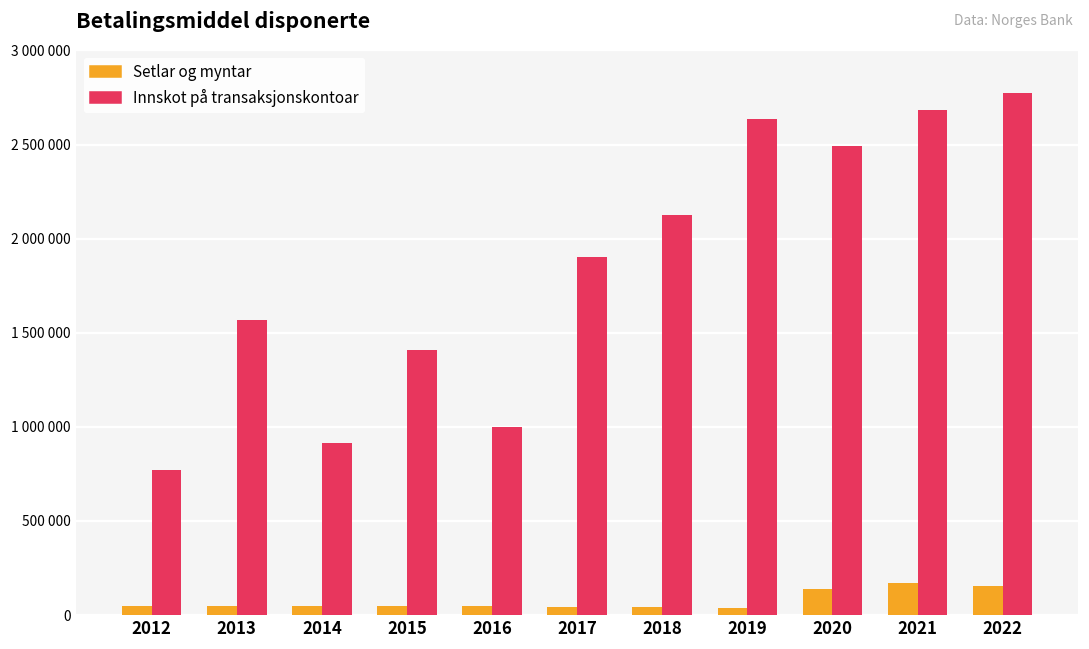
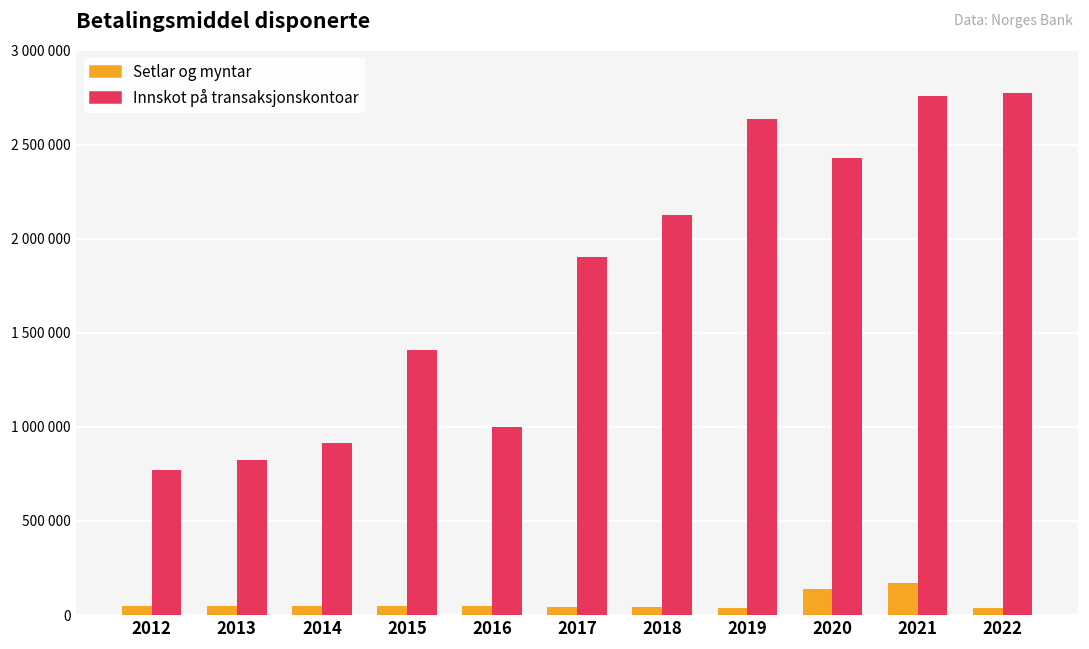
  {
    "Setlar og myntar": {
      "2012": 50000,
      "2013": 50000,
      "2014": 50000,
      "2015": 50000,
      "2016": 50000,
      "2017": 40000,
      "2018": 40000,
      "2019": 40000,
      "2020": 140000,
      "2021": 170000,
-     "2022": 150000
+     "2022": 40000
    },
    "Innskot på transaksjonskontoar": {
      "2012": 770000,
-     "2013": 1570000,
+     "2013": 830000,
      "2014": 910000,
      "2015": 1410000,
      "2016": 1000000,
      "2017": 1900000,
      "2018": 2130000,
      "2019": 2630000,
-     "2020": 2490000,
-     "2021": 2690000,
+     "2020": 2430000,
+     "2021": 2760000,
      "2022": 2770000
    }
  }
